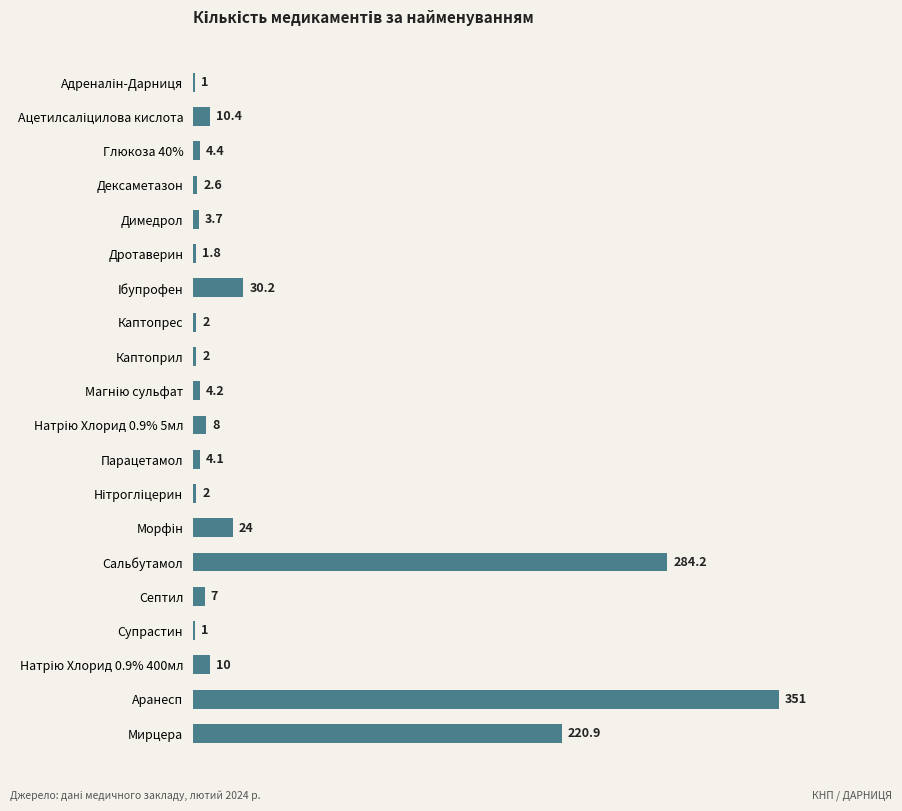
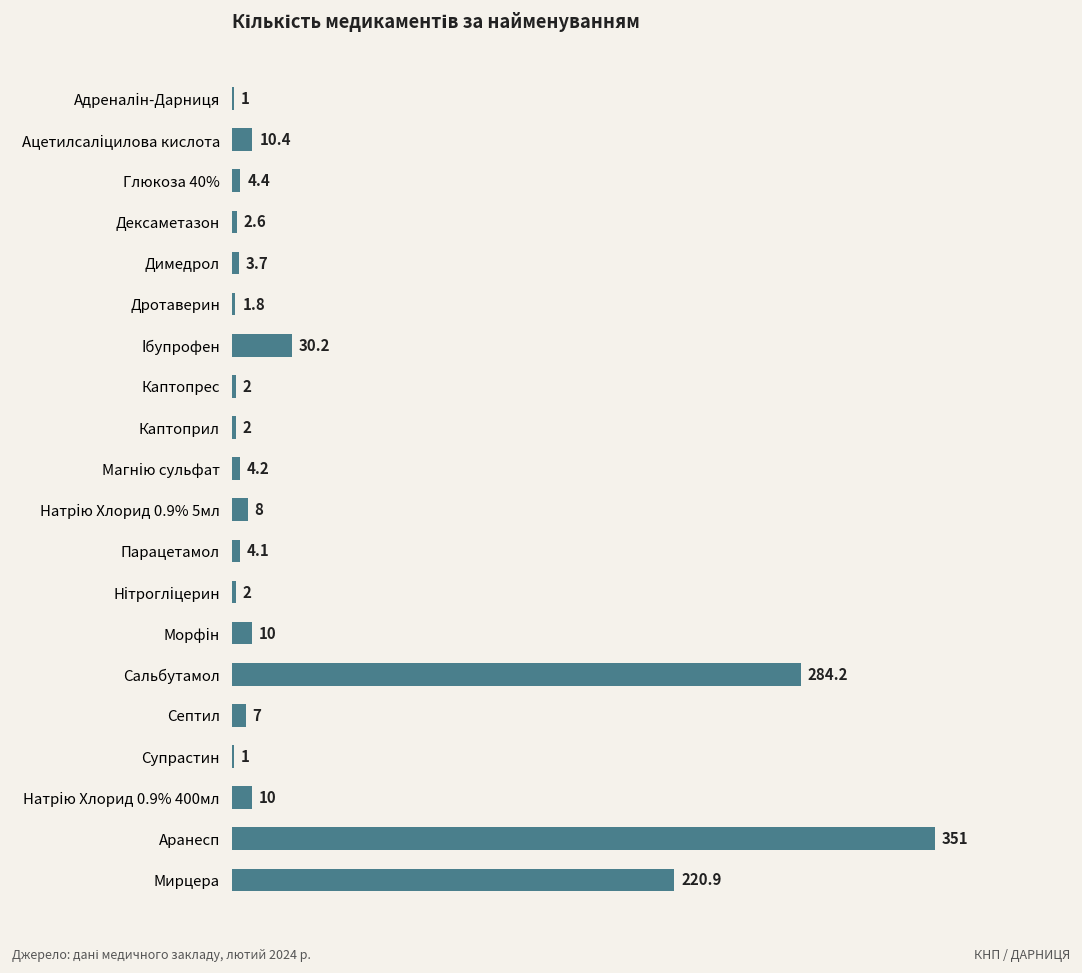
  {
    "Адреналін-Дарниця": 1,
    "Ацетилсаліцилова кислота": 10.4,
    "Глюкоза 40%": 4.4,
    "Дексаметазон": 2.6,
    "Димедрол": 3.7,
    "Дротаверин": 1.8,
    "Ібупрофен": 30.2,
    "Каптопрес": 2,
    "Каптоприл": 2,
    "Магнію сульфат": 4.2,
    "Натрію Хлорид 0.9% 5мл": 8,
    "Парацетамол": 4.1,
    "Нітрогліцерин": 2,
-   "Морфін": 24,
+   "Морфін": 10,
    "Сальбутамол": 284.2,
    "Септил": 7,
    "Супрастин": 1,
    "Натрію Хлорид 0.9% 400мл": 10,
    "Аранесп": 351,
    "Мирцера": 220.9
  }
